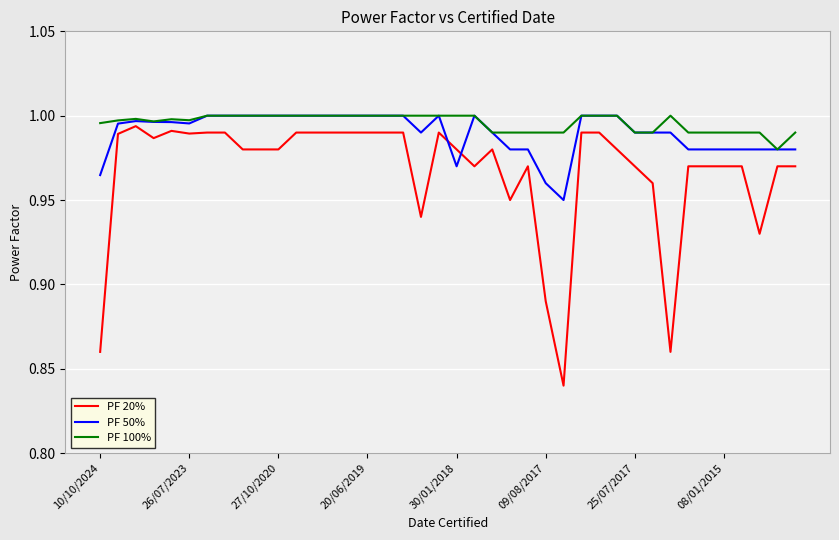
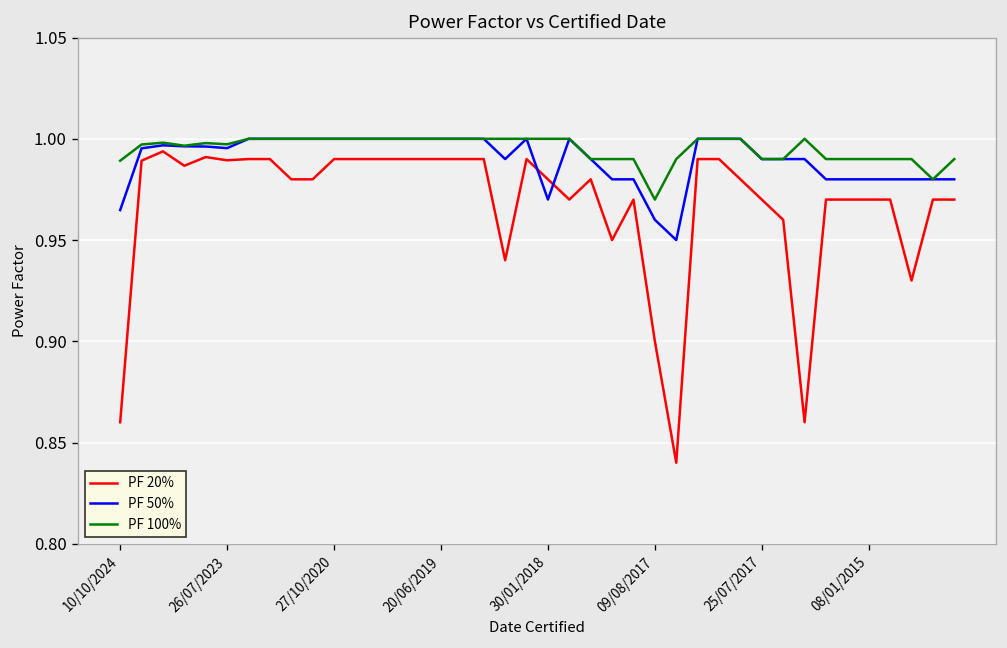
  {
    "PF 20%": {
      "10/10/2024": 0.86,
      "26/07/2023": 0.99,
-     "27/10/2020": 0.98,
+     "27/10/2020": 0.99,
      "30/01/2018": 0.98,
-     "09/08/2017": 0.89
+     "09/08/2017": 0.90
    },
    "PF 50%": {
      "10/10/2024": 0.965,
      "26/07/2023": 0.995,
      "30/01/2018": 0.970,
      "09/08/2017": 0.960
    },
    "PF 100%": {
-     "10/10/2024": 0.996,
+     "10/10/2024": 0.989,
      "26/07/2023": 0.997,
      "30/01/2018": 1.000,
-     "09/08/2017": 0.99
+     "09/08/2017": 0.97
    }
  }
